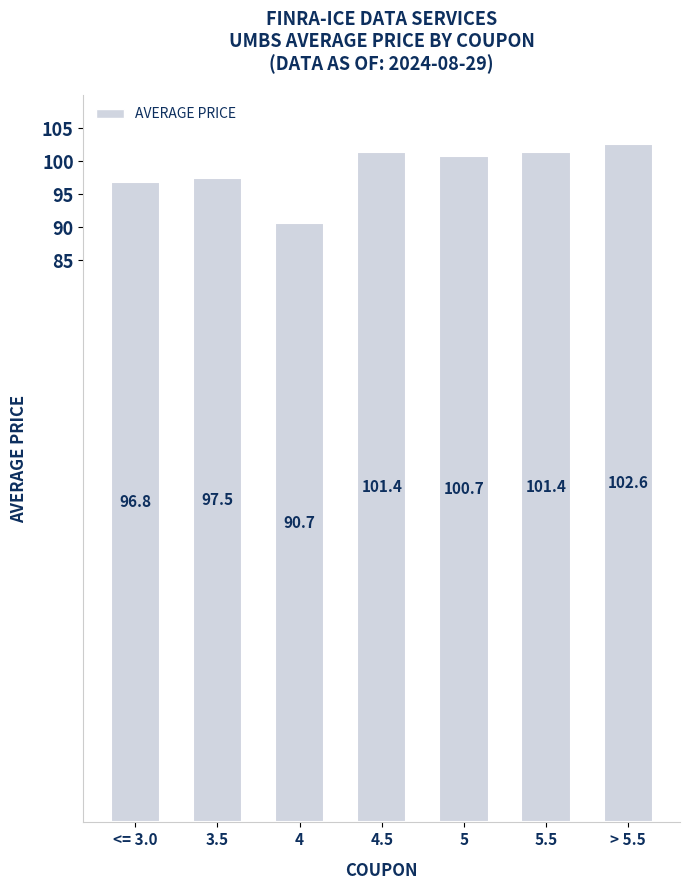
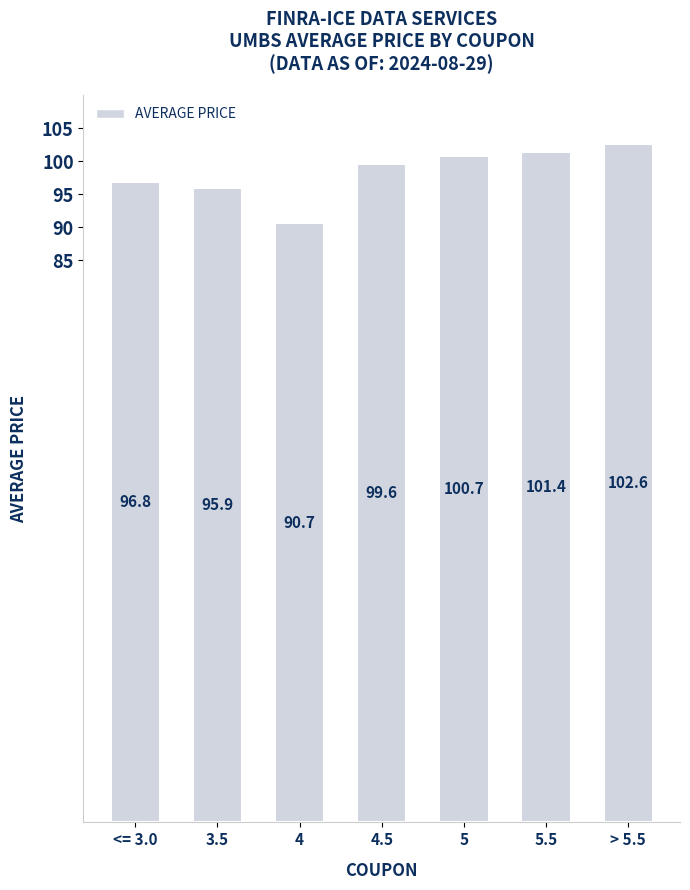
  {
    "<= 3.0": 96.8,
-   "3.5": 97.5,
+   "3.5": 95.9,
    "4": 90.7,
-   "4.5": 101.4,
+   "4.5": 99.6,
    "5": 100.7,
    "5.5": 101.4,
    "> 5.5": 102.6
  }
